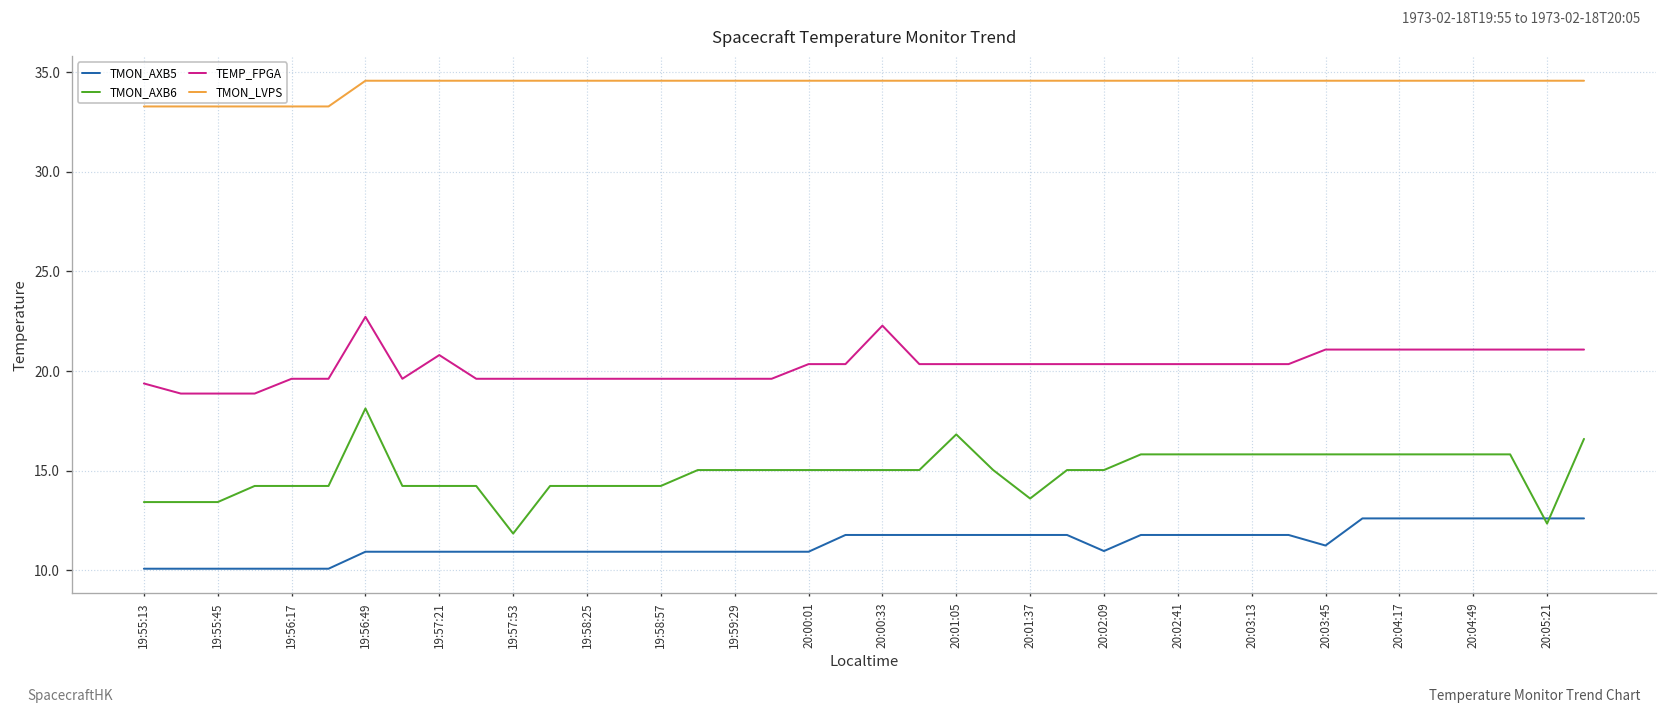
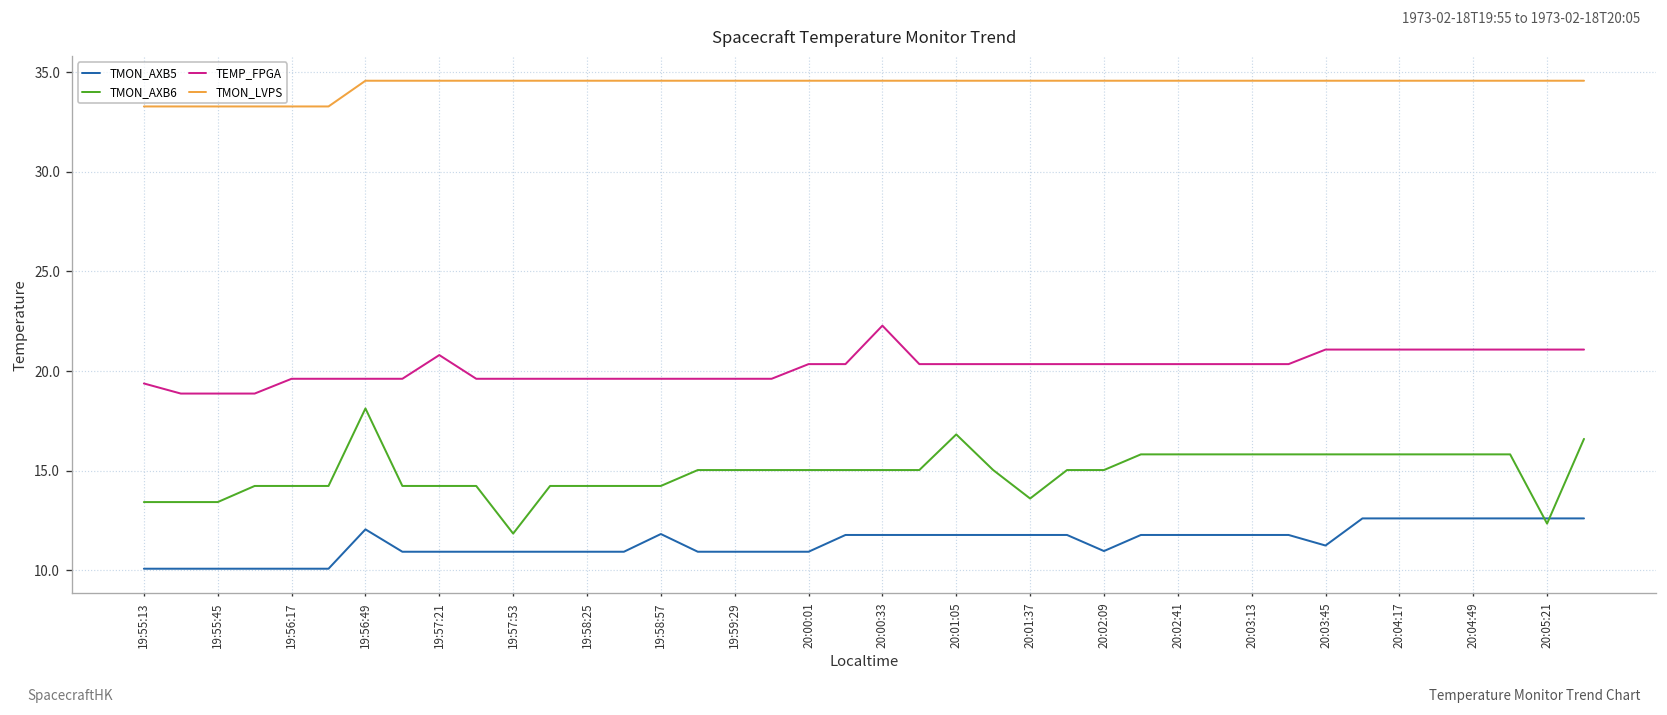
  {
    "TMON_AXB5": {
      "19:55:13": 10.1,
      "19:55:45": 10.1,
      "19:56:17": 10.1,
-     "19:56:49": 10.9,
+     "19:56:49": 12.1,
      "19:57:21": 10.9,
      "19:57:53": 10.9,
      "19:58:25": 10.9,
-     "19:58:57": 10.9,
+     "19:58:57": 11.8,
      "19:59:29": 10.9,
      "20:00:01": 10.9,
      "20:00:33": 11.8,
      "20:01:05": 11.8,
      "20:01:37": 11.8,
      "20:02:09": 11.0,
      "20:02:41": 11.8,
      "20:03:13": 11.8,
      "20:03:45": 11.2,
      "20:04:17": 12.6,
      "20:04:49": 12.6,
      "20:05:21": 12.6
    },
    "TMON_AXB6": {
      "19:55:13": 13.4,
      "19:55:45": 13.4,
      "19:56:17": 14.2,
      "19:56:49": 18.1,
      "19:57:21": 14.2,
      "19:57:53": 11.8,
      "19:58:25": 14.2,
      "19:58:57": 14.2,
      "19:59:29": 15.0,
      "20:00:01": 15.0,
      "20:00:33": 15.0,
      "20:01:05": 16.8,
      "20:01:37": 13.6,
      "20:02:09": 15.0,
      "20:02:41": 15.8,
      "20:03:13": 15.8,
      "20:03:45": 15.8,
      "20:04:17": 15.8,
      "20:04:49": 15.8,
      "20:05:21": 12.3
    },
    "TEMP_FPGA": {
      "19:55:13": 19.4,
      "19:55:45": 18.9,
      "19:56:17": 19.6,
-     "19:56:49": 22.7,
+     "19:56:49": 19.6,
      "19:57:21": 20.8,
      "19:57:53": 19.6,
      "19:58:25": 19.6,
      "19:58:57": 19.6,
      "19:59:29": 19.6,
      "20:00:01": 20.3,
      "20:00:33": 22.3,
      "20:01:05": 20.3,
      "20:01:37": 20.3,
      "20:02:09": 20.3,
      "20:02:41": 20.3,
      "20:03:13": 20.3,
      "20:03:45": 21.1,
      "20:04:17": 21.1,
      "20:04:49": 21.1,
      "20:05:21": 21.1
    },
    "TMON_LVPS": {
      "19:55:13": 33.3,
      "19:55:45": 33.3,
      "19:56:17": 33.3,
      "19:56:49": 34.6,
      "19:57:21": 34.6,
      "19:57:53": 34.6,
      "19:58:25": 34.6,
      "19:58:57": 34.6,
      "19:59:29": 34.6,
      "20:00:01": 34.6,
      "20:00:33": 34.6,
      "20:01:05": 34.6,
      "20:01:37": 34.6,
      "20:02:09": 34.6,
      "20:02:41": 34.6,
      "20:03:13": 34.6,
      "20:03:45": 34.6,
      "20:04:17": 34.6,
      "20:04:49": 34.6,
      "20:05:21": 34.6
    }
  }
